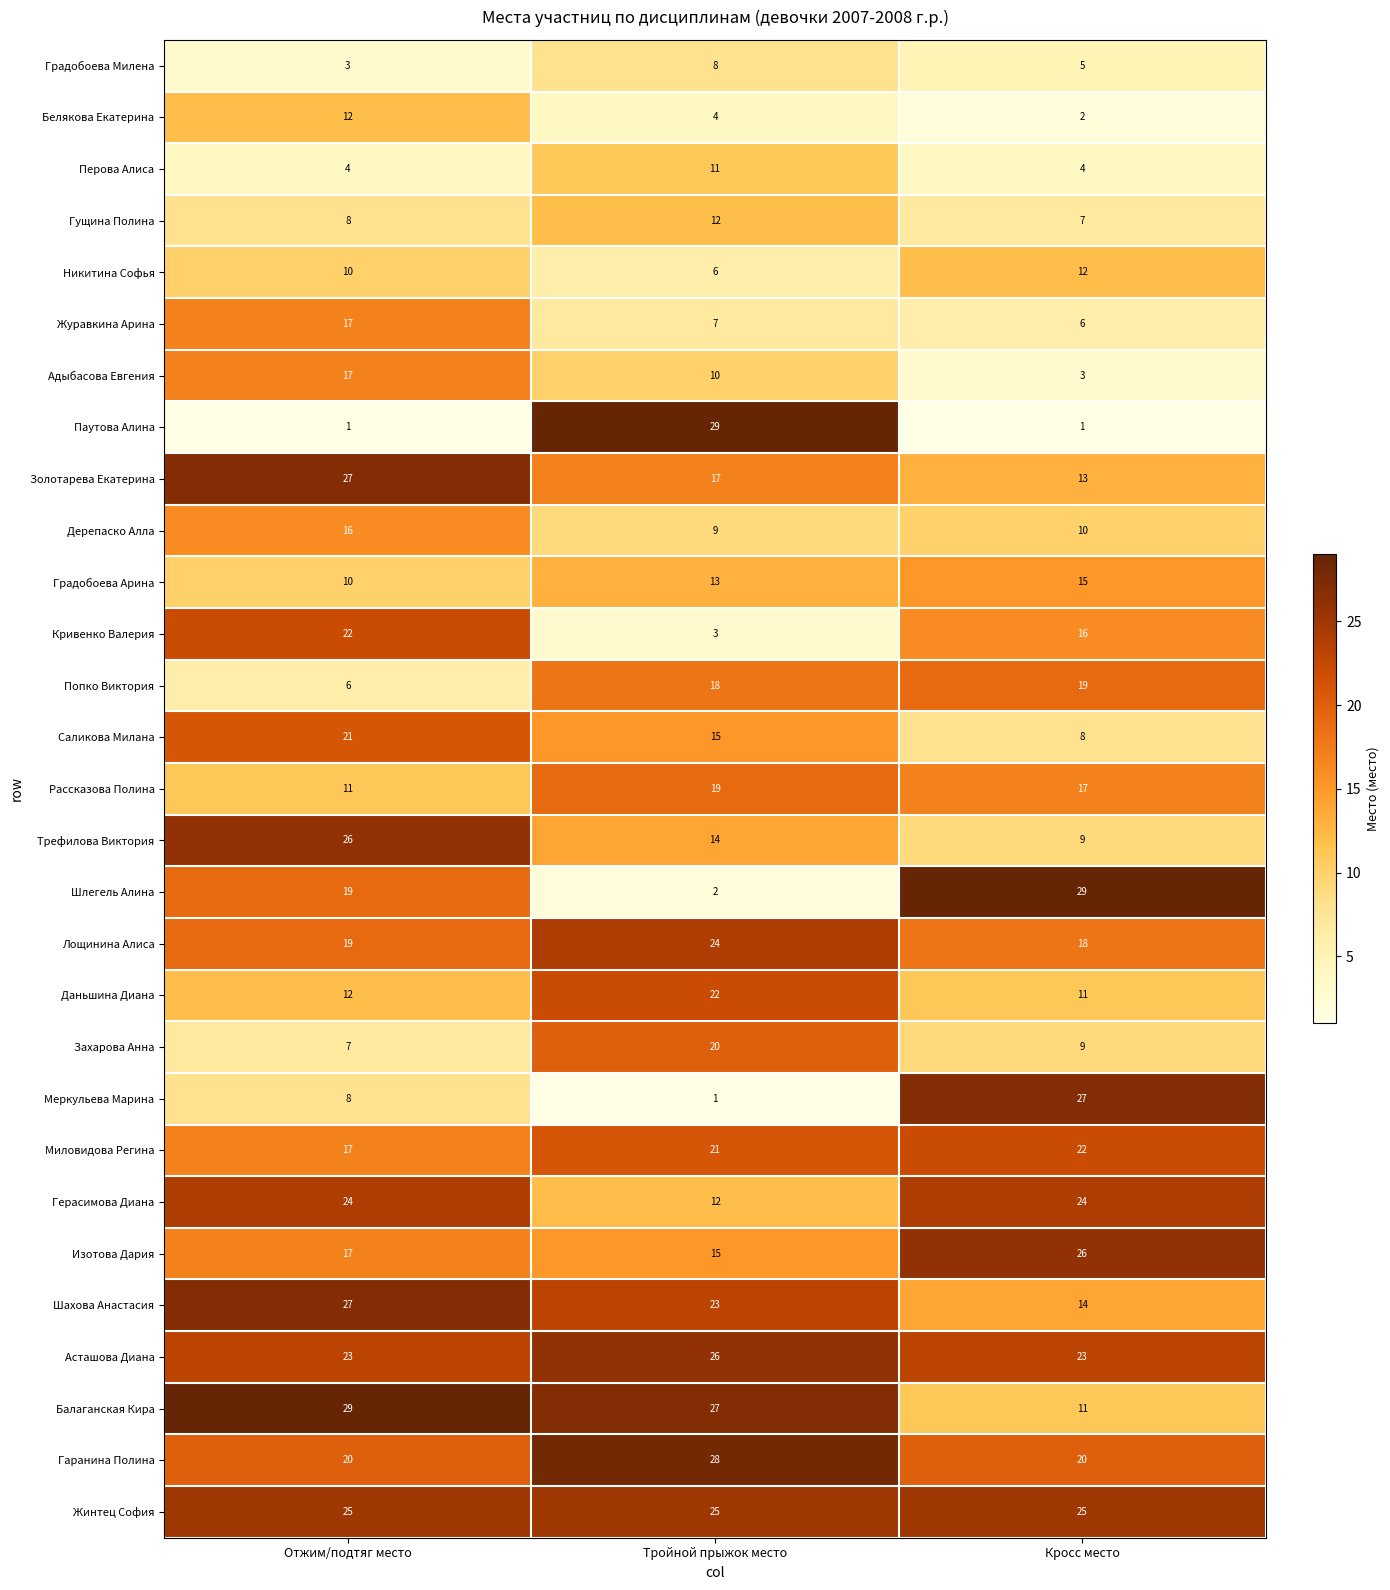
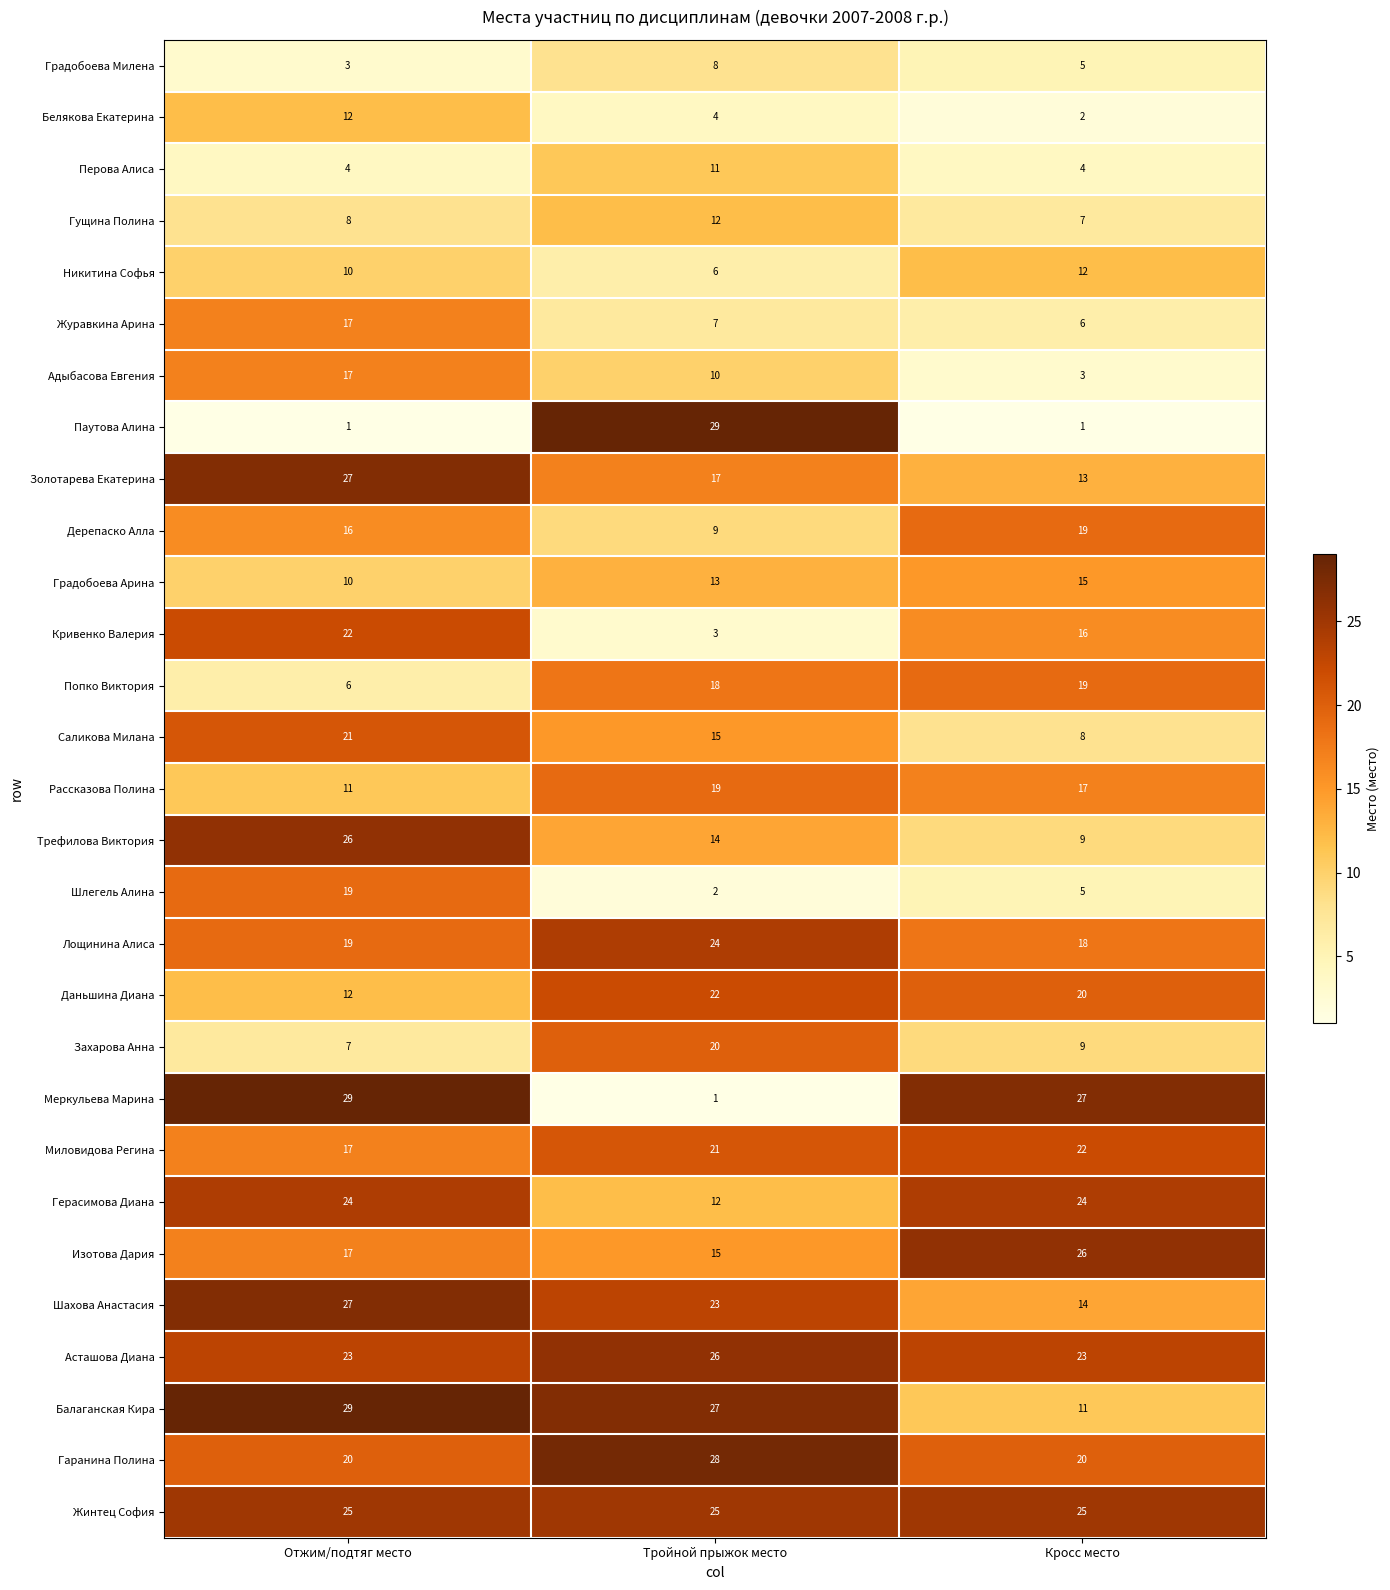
  {
    "Градобоева Милена": {
      "Отжим/подтяг место": 3,
      "Тройной прыжок место": 8,
      "Кросс место": 5
    },
    "Белякова Екатерина": {
      "Отжим/подтяг место": 12,
      "Тройной прыжок место": 4,
      "Кросс место": 2
    },
    "Перова Алиса": {
      "Отжим/подтяг место": 4,
      "Тройной прыжок место": 11,
      "Кросс место": 4
    },
    "Гущина Полина": {
      "Отжим/подтяг место": 8,
      "Тройной прыжок место": 12,
      "Кросс место": 7
    },
    "Никитина Софья": {
      "Отжим/подтяг место": 10,
      "Тройной прыжок место": 6,
      "Кросс место": 12
    },
    "Журавкина Арина": {
      "Отжим/подтяг место": 17,
      "Тройной прыжок место": 7,
      "Кросс место": 6
    },
    "Адыбасова Евгения": {
      "Отжим/подтяг место": 17,
      "Тройной прыжок место": 10,
      "Кросс место": 3
    },
    "Паутова Алина": {
      "Отжим/подтяг место": 1,
      "Тройной прыжок место": 29,
      "Кросс место": 1
    },
    "Золотарева Екатерина": {
      "Отжим/подтяг место": 27,
      "Тройной прыжок место": 17,
      "Кросс место": 13
    },
    "Дерепаско Алла": {
      "Отжим/подтяг место": 16,
      "Тройной прыжок место": 9,
-     "Кросс место": 10
+     "Кросс место": 19
    },
    "Градобоева Арина": {
      "Отжим/подтяг место": 10,
      "Тройной прыжок место": 13,
      "Кросс место": 15
    },
    "Кривенко Валерия": {
      "Отжим/подтяг место": 22,
      "Тройной прыжок место": 3,
      "Кросс место": 16
    },
    "Попко Виктория": {
      "Отжим/подтяг место": 6,
      "Тройной прыжок место": 18,
      "Кросс место": 19
    },
    "Саликова Милана": {
      "Отжим/подтяг место": 21,
      "Тройной прыжок место": 15,
      "Кросс место": 8
    },
    "Рассказова Полина": {
      "Отжим/подтяг место": 11,
      "Тройной прыжок место": 19,
      "Кросс место": 17
    },
    "Трефилова Виктория": {
      "Отжим/подтяг место": 26,
      "Тройной прыжок место": 14,
      "Кросс место": 9
    },
    "Шлегель Алина": {
      "Отжим/подтяг место": 19,
      "Тройной прыжок место": 2,
-     "Кросс место": 29
+     "Кросс место": 5
    },
    "Лощинина Алиса": {
      "Отжим/подтяг место": 19,
      "Тройной прыжок место": 24,
      "Кросс место": 18
    },
    "Даньшина Диана": {
      "Отжим/подтяг место": 12,
      "Тройной прыжок место": 22,
-     "Кросс место": 11
+     "Кросс место": 20
    },
    "Захарова Анна": {
      "Отжим/подтяг место": 7,
      "Тройной прыжок место": 20,
      "Кросс место": 9
    },
    "Меркульева Марина": {
-     "Отжим/подтяг место": 8,
+     "Отжим/подтяг место": 29,
      "Тройной прыжок место": 1,
      "Кросс место": 27
    },
    "Миловидова Регина": {
      "Отжим/подтяг место": 17,
      "Тройной прыжок место": 21,
      "Кросс место": 22
    },
    "Герасимова Диана": {
      "Отжим/подтяг место": 24,
      "Тройной прыжок место": 12,
      "Кросс место": 24
    },
    "Изотова Дария": {
      "Отжим/подтяг место": 17,
      "Тройной прыжок место": 15,
      "Кросс место": 26
    },
    "Шахова Анастасия": {
      "Отжим/подтяг место": 27,
      "Тройной прыжок место": 23,
      "Кросс место": 14
    },
    "Асташова Диана": {
      "Отжим/подтяг место": 23,
      "Тройной прыжок место": 26,
      "Кросс место": 23
    },
    "Балаганская Кира": {
      "Отжим/подтяг место": 29,
      "Тройной прыжок место": 27,
      "Кросс место": 11
    },
    "Гаранина Полина": {
      "Отжим/подтяг место": 20,
      "Тройной прыжок место": 28,
      "Кросс место": 20
    },
    "Жинтец София": {
      "Отжим/подтяг место": 25,
      "Тройной прыжок место": 25,
      "Кросс место": 25
    }
  }
